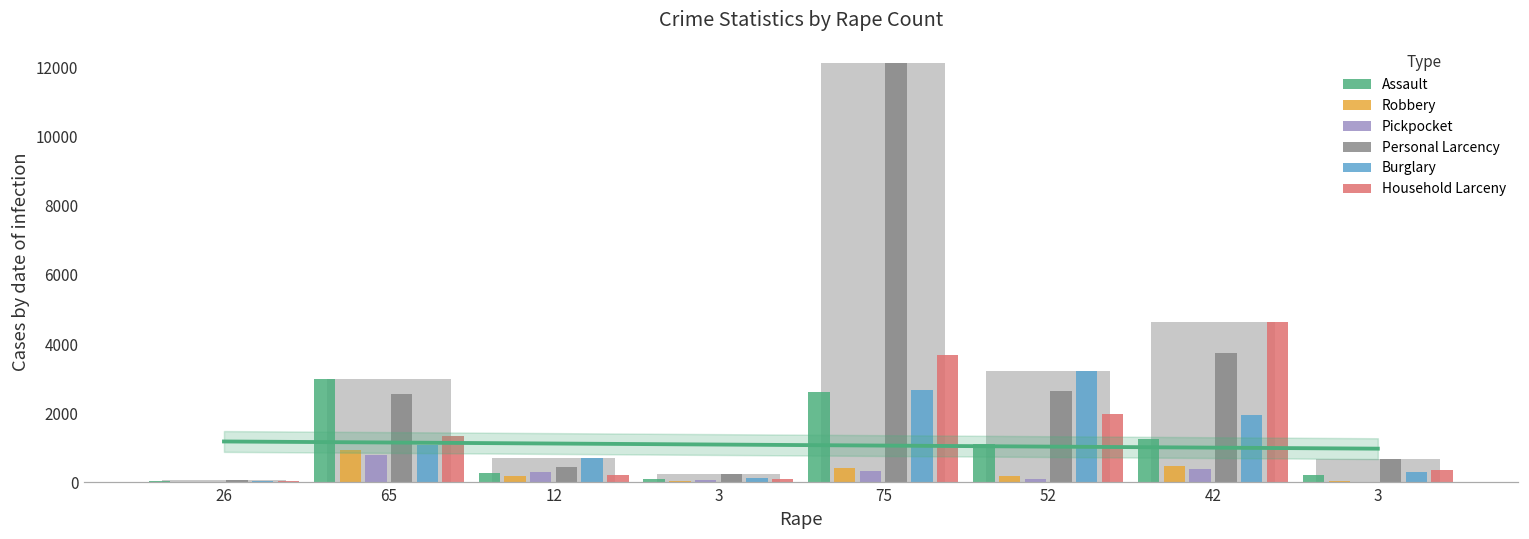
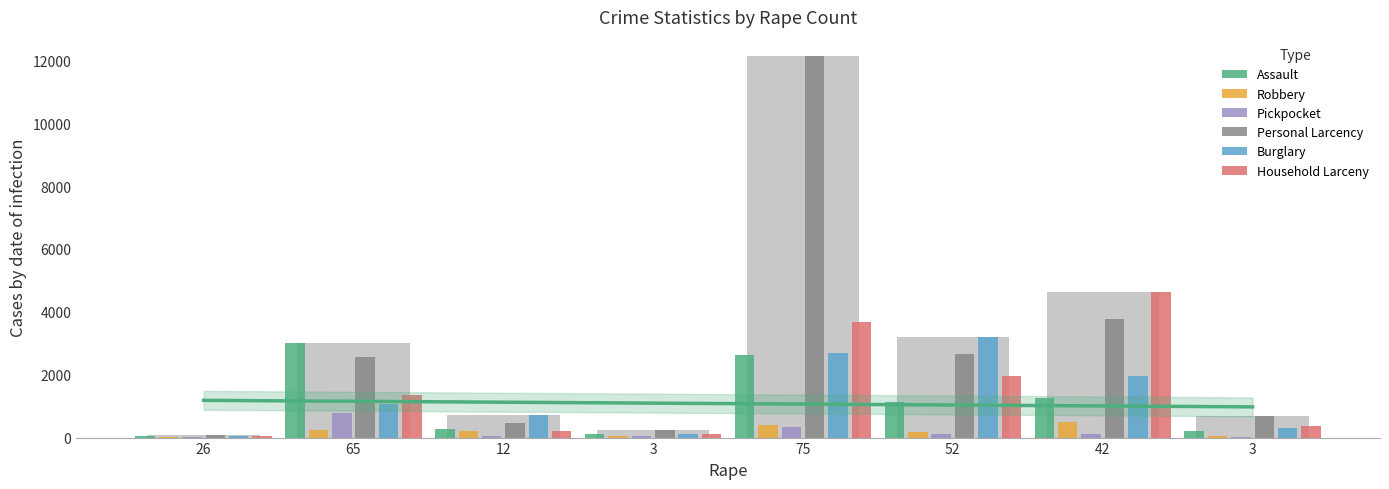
  {
    "Robbery": {
-     "65": 900
+     "65": 200
    },
    "Pickpocket": {
-     "12": 300,
-     "42": 400
+     "12": 0,
+     "42": 100
    },
    "Personal Larcency": {
      "26": 100,
      "75": 12100
    },
    "Burglary": {
      "12": 700,
      "52": 3200
    },
    "Household Larceny": {
      "65": 1300,
      "12": 200,
      "75": 3700,
      "52": 2000,
      "42": 4600
    }
  }
